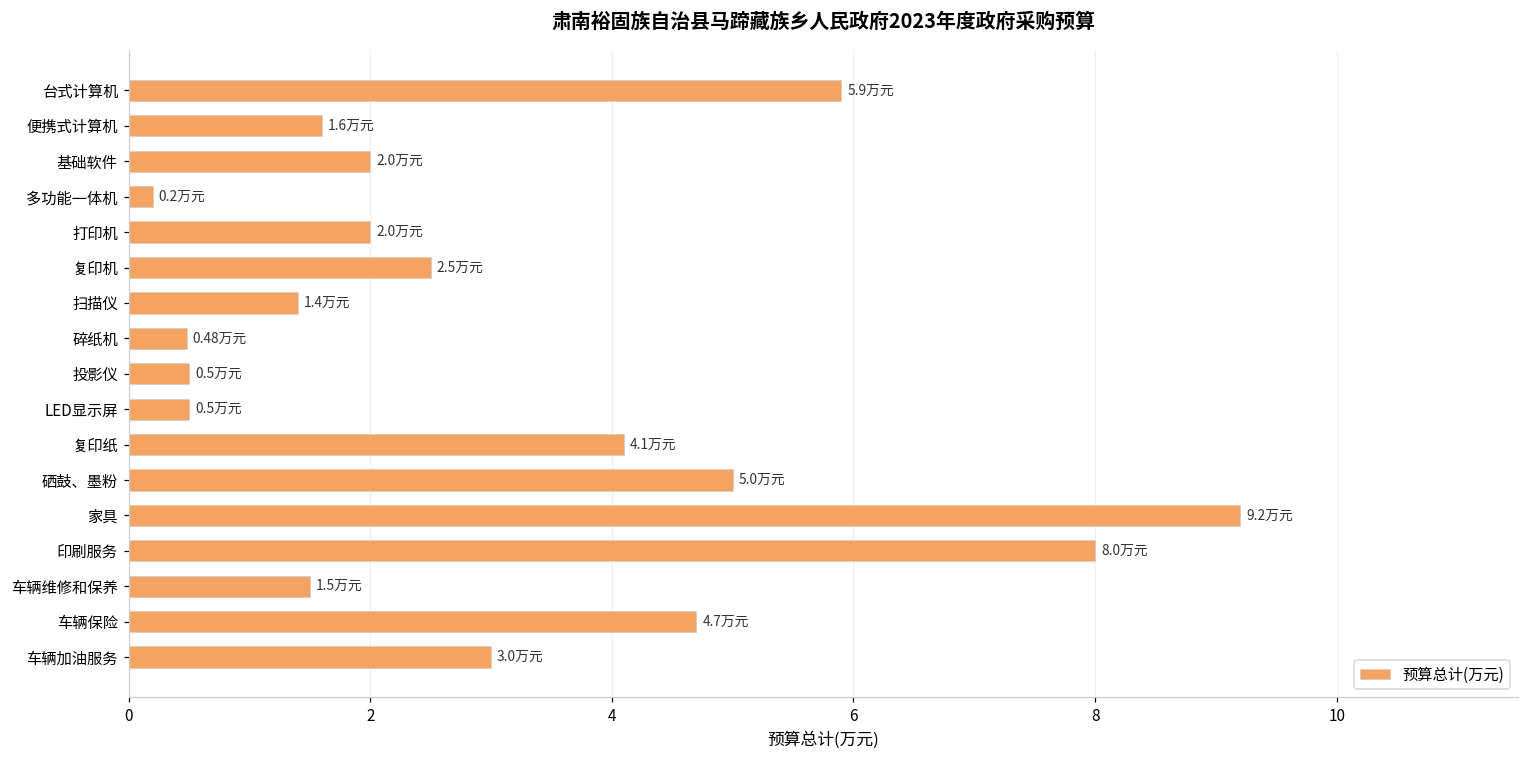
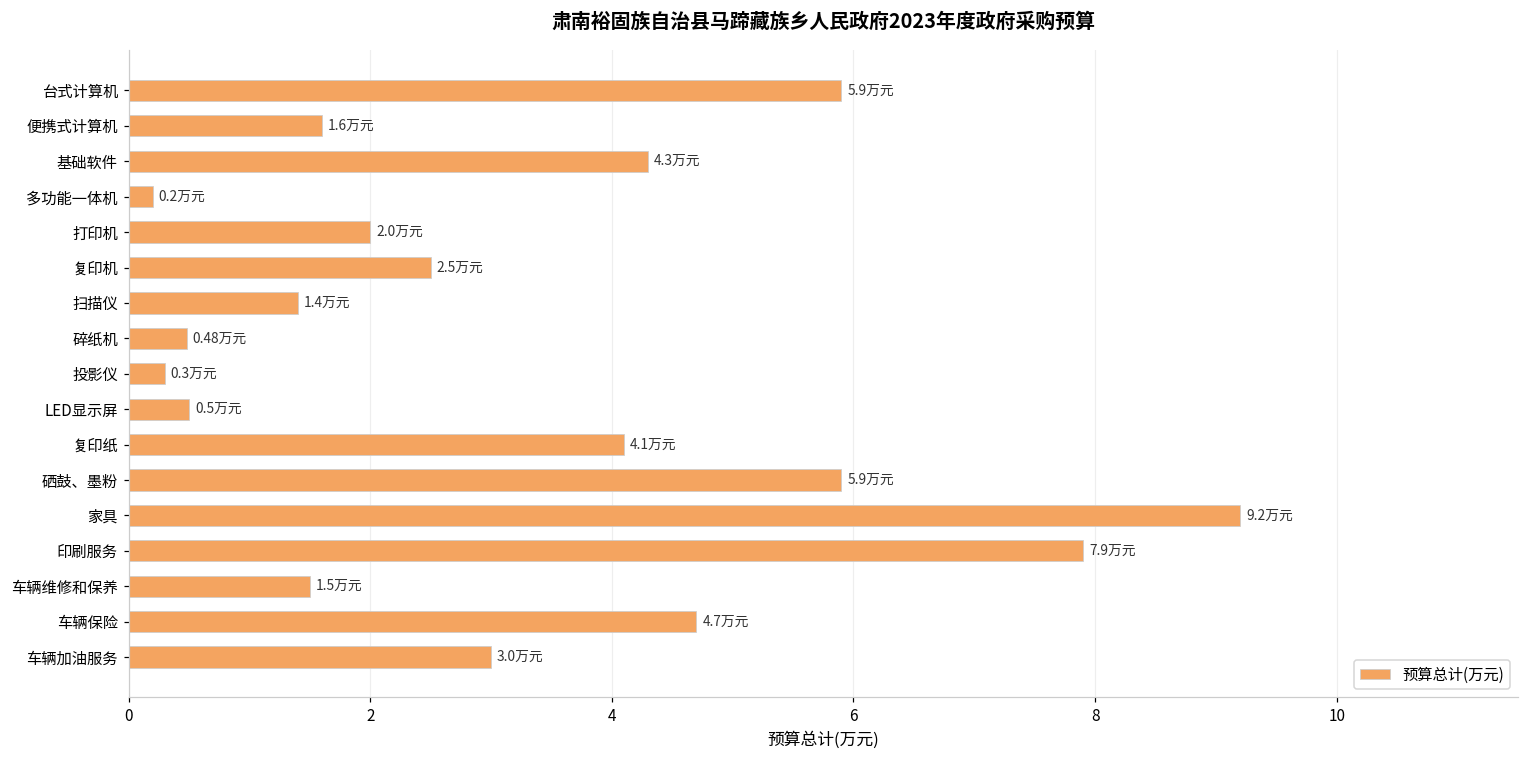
  {
    "台式计算机": 5.9,
    "便携式计算机": 1.6,
-   "基础软件": 2.0,
+   "基础软件": 4.3,
    "多功能一体机": 0.2,
    "打印机": 2.0,
    "复印机": 2.5,
    "扫描仪": 1.4,
    "碎纸机": 0.48,
-   "投影仪": 0.5,
+   "投影仪": 0.3,
    "LED显示屏": 0.5,
    "复印纸": 4.1,
-   "硒鼓、墨粉": 5.0,
+   "硒鼓、墨粉": 5.9,
    "家具": 9.2,
-   "印刷服务": 8.0,
+   "印刷服务": 7.9,
    "车辆维修和保养": 1.5,
    "车辆保险": 4.7,
    "车辆加油服务": 3.0
  }
